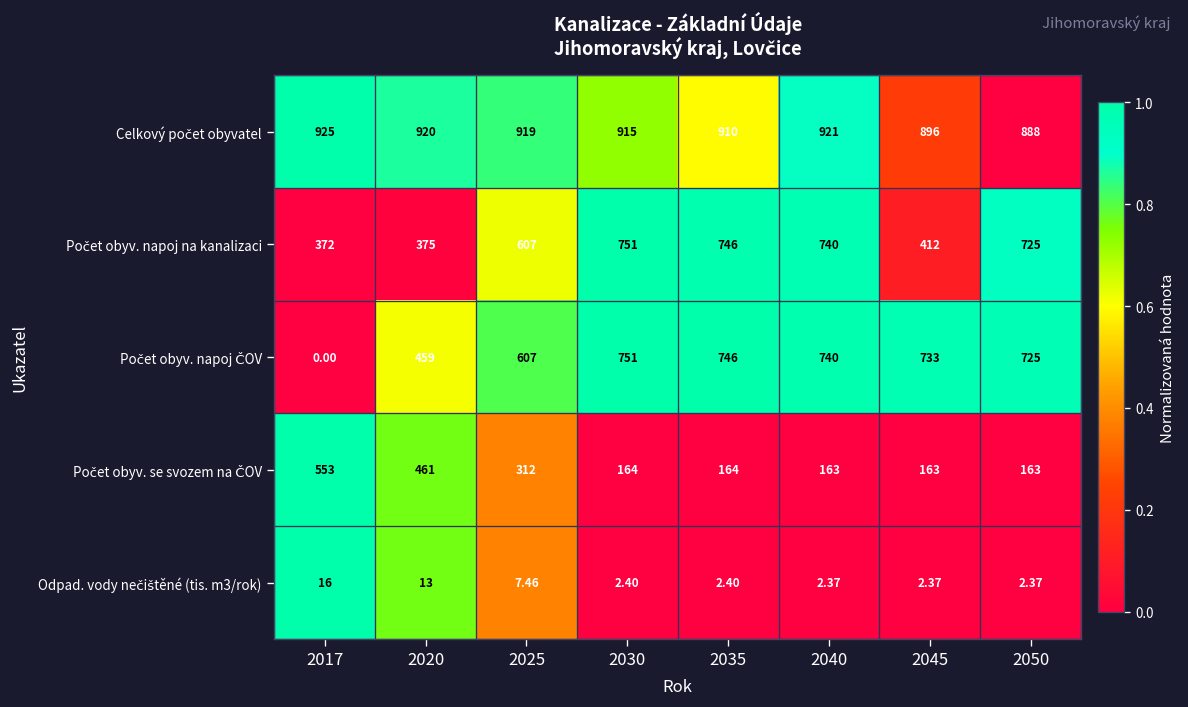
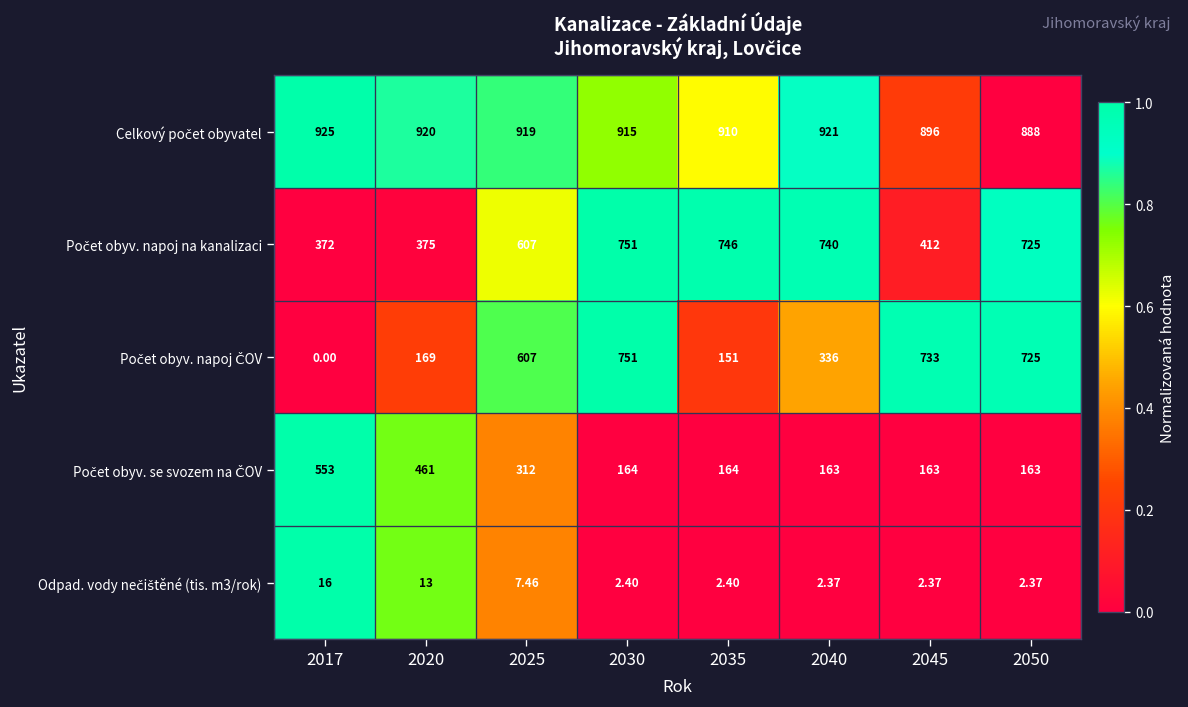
  {
    "Celkový počet obyvatel": {
      "2017": 925,
      "2020": 920,
      "2025": 919,
      "2030": 915,
      "2035": 910,
      "2040": 921,
      "2045": 896,
      "2050": 888
    },
    "Počet obyv. napoj na kanalizaci": {
      "2017": 372,
      "2020": 375,
      "2025": 607,
      "2030": 751,
      "2035": 746,
      "2040": 740,
      "2045": 412,
      "2050": 725
    },
    "Počet obyv. napoj ČOV": {
      "2017": 0.00,
-     "2020": 459,
+     "2020": 169,
      "2025": 607,
      "2030": 751,
-     "2035": 746,
-     "2040": 740,
+     "2035": 151,
+     "2040": 336,
      "2045": 733,
      "2050": 725
    },
    "Počet obyv. se svozem na ČOV": {
      "2017": 553,
      "2020": 461,
      "2025": 312,
      "2030": 164,
      "2035": 164,
      "2040": 163,
      "2045": 163,
      "2050": 163
    },
    "Odpad. vody nečištěné (tis. m3/rok)": {
      "2017": 16,
      "2020": 13,
      "2025": 7.46,
      "2030": 2.40,
      "2035": 2.40,
      "2040": 2.37,
      "2045": 2.37,
      "2050": 2.37
    }
  }
